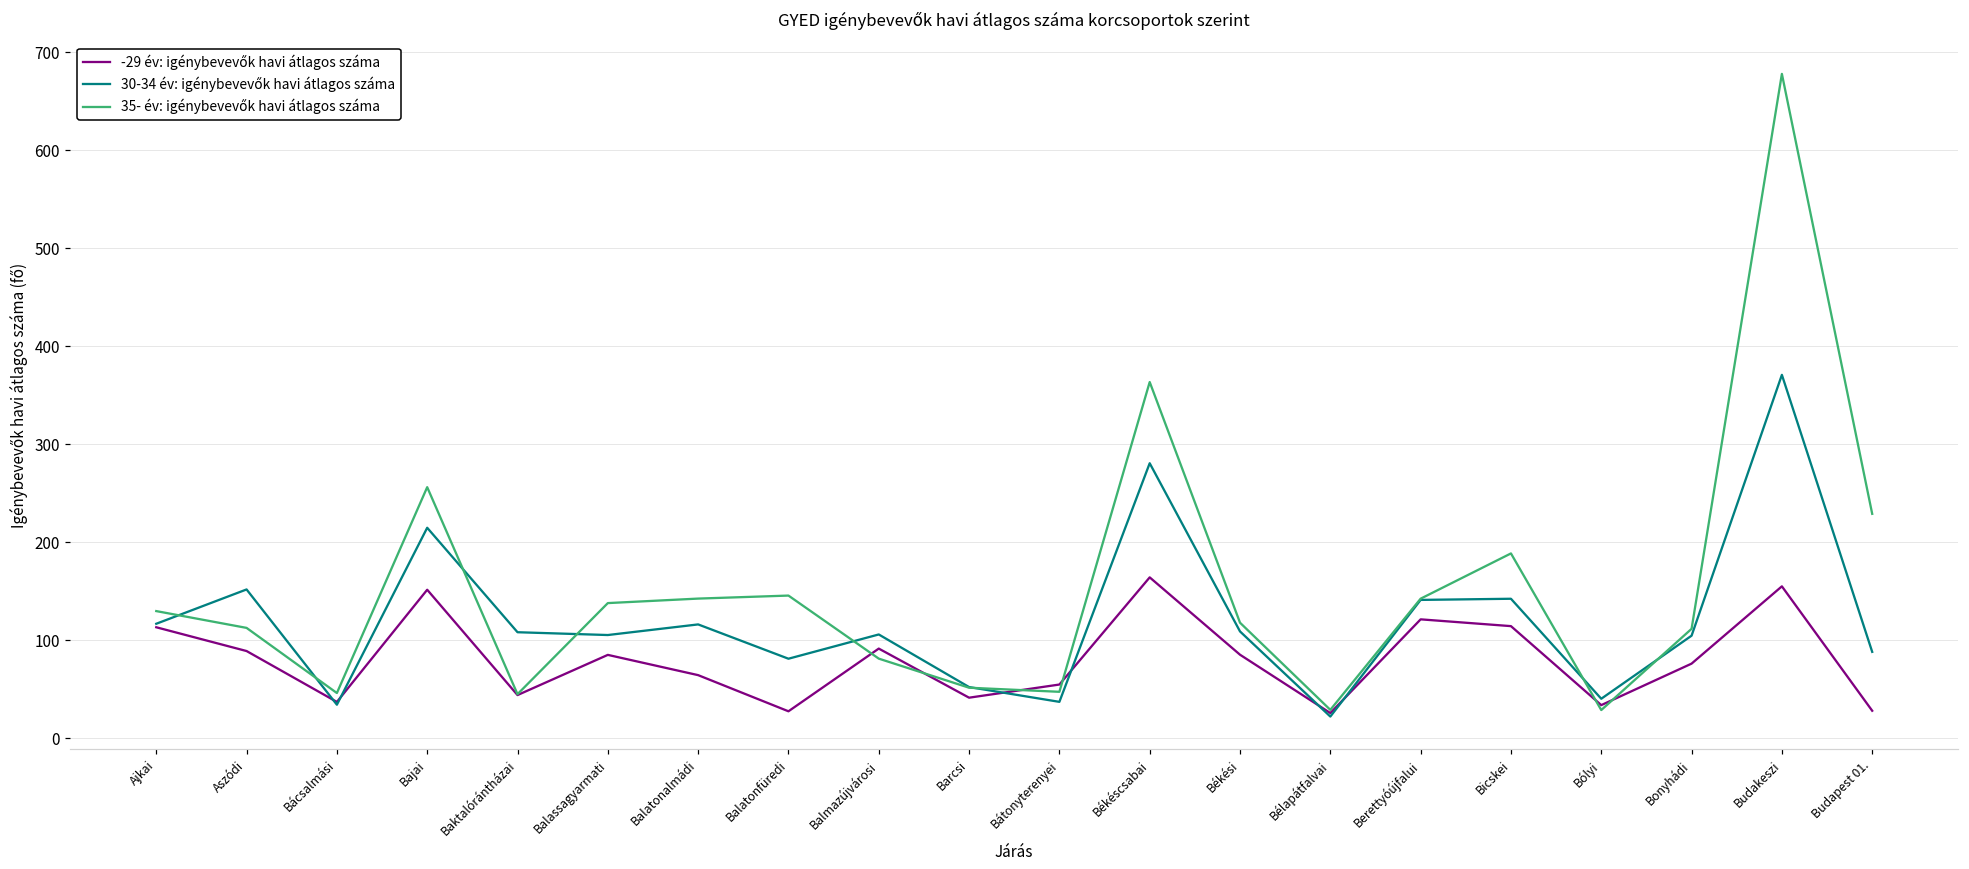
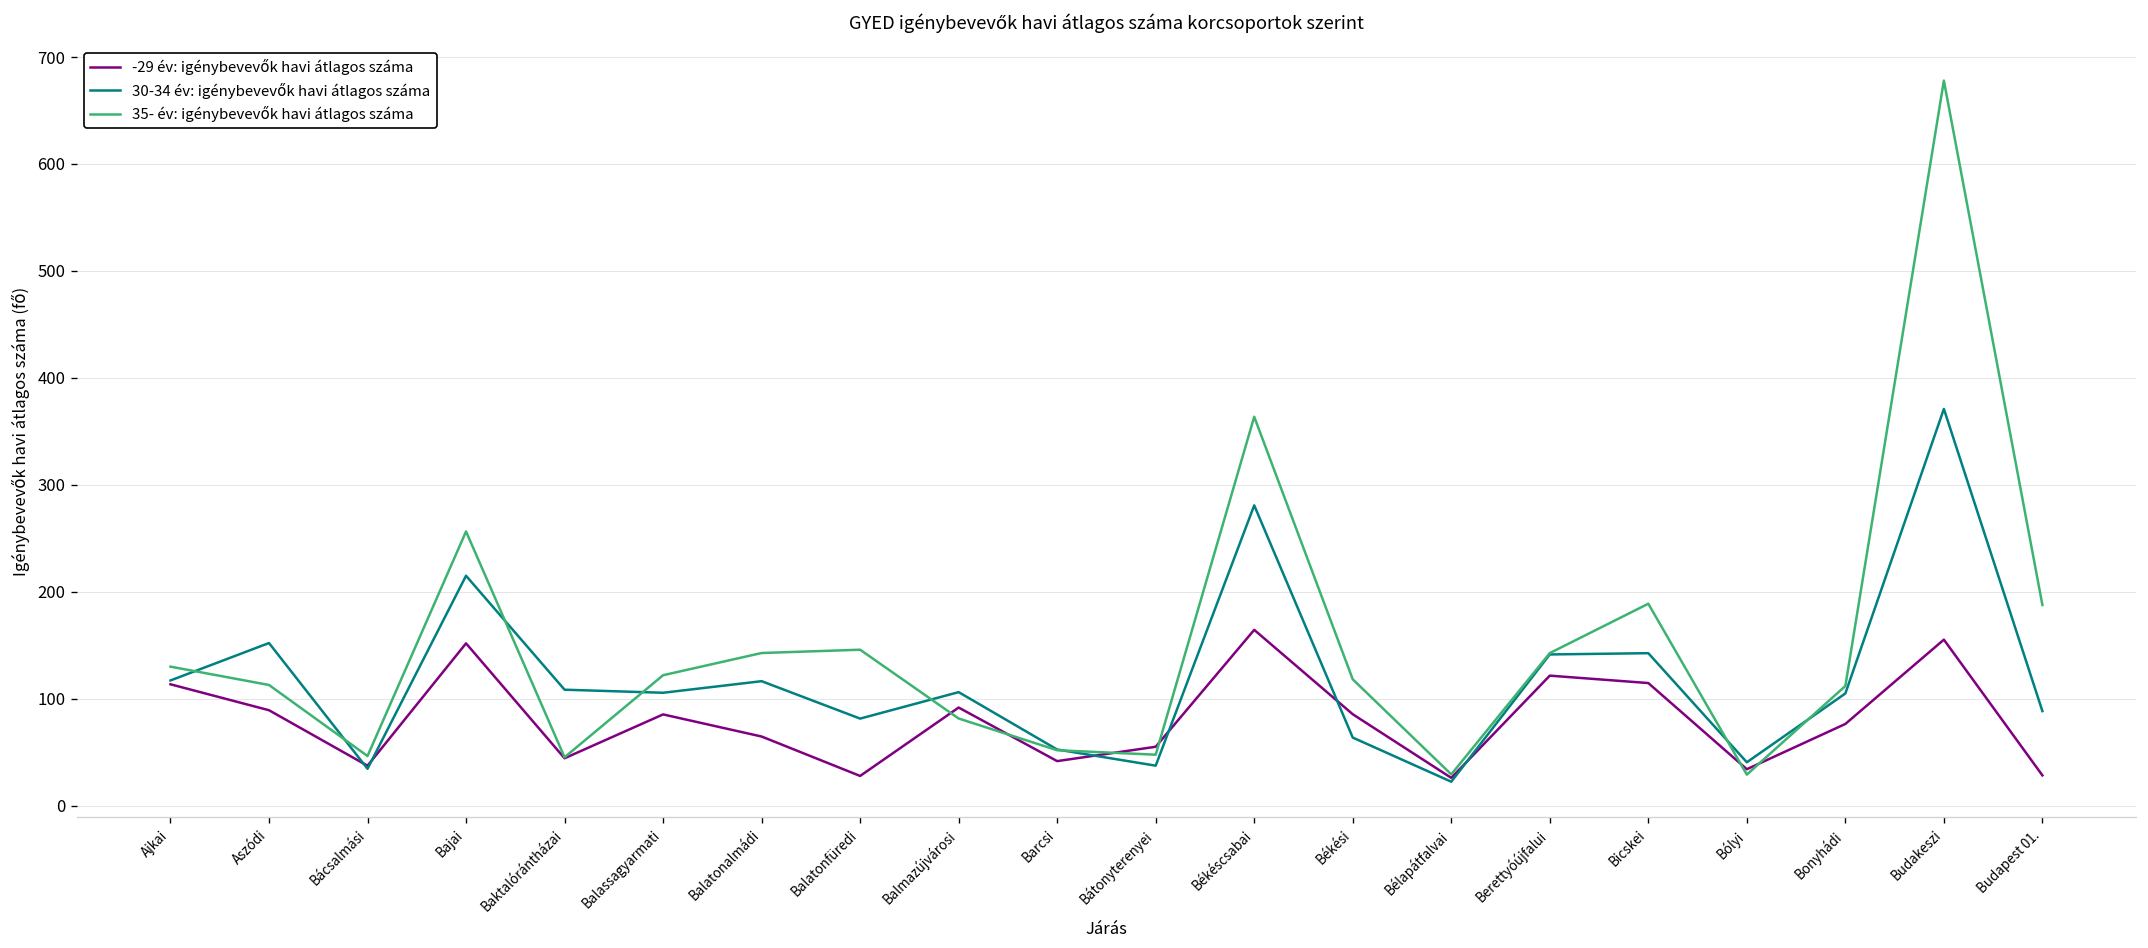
  {
    "-29 év: igénybevevők havi átlagos száma": {
      "Ajkai": 110,
      "Aszódi": 90,
      "Bajai": 150,
      "Balassagyarmati": 90,
      "Balatonalmádi": 60,
      "Balatonfüredi": 30,
      "Balmazújvárosi": 90,
      "Barcsi": 40,
      "Bátonyterenyei": 60,
      "Békéscsabai": 160,
      "Békési": 90,
      "Bélapátfalvai": 30,
      "Berettyóújfalui": 120,
      "Bicskei": 110,
      "Bólyi": 30,
      "Bonyhádi": 80,
      "Budakeszi": 160,
      "Budapest 01.": 30
    },
    "30-34 év: igénybevevők havi átlagos száma": {
      "Ajkai": 120,
      "Aszódi": 150,
      "Bajai": 210,
      "Baktalórántházai": 110,
      "Balassagyarmati": 110,
      "Balatonalmádi": 120,
      "Balatonfüredi": 80,
      "Balmazújvárosi": 110,
      "Bátonyterenyei": 40,
      "Békéscsabai": 280,
-     "Békési": 110,
+     "Békési": 60,
      "Bélapátfalvai": 20,
      "Bicskei": 140,
      "Bólyi": 40,
      "Bonyhádi": 100,
      "Budakeszi": 370,
      "Budapest 01.": 90
    },
    "35- év: igénybevevők havi átlagos száma": {
      "Ajkai": 130,
      "Aszódi": 110,
      "Bácsalmási": 50,
      "Bajai": 260,
-     "Balassagyarmati": 140,
+     "Balassagyarmati": 120,
      "Balatonalmádi": 140,
      "Balatonfüredi": 150,
      "Balmazújvárosi": 80,
      "Bátonyterenyei": 50,
      "Békéscsabai": 360,
      "Békési": 120,
      "Bélapátfalvai": 30,
      "Bicskei": 190,
      "Bólyi": 30,
      "Bonyhádi": 110,
      "Budakeszi": 680,
-     "Budapest 01.": 230
+     "Budapest 01.": 190
    }
  }
